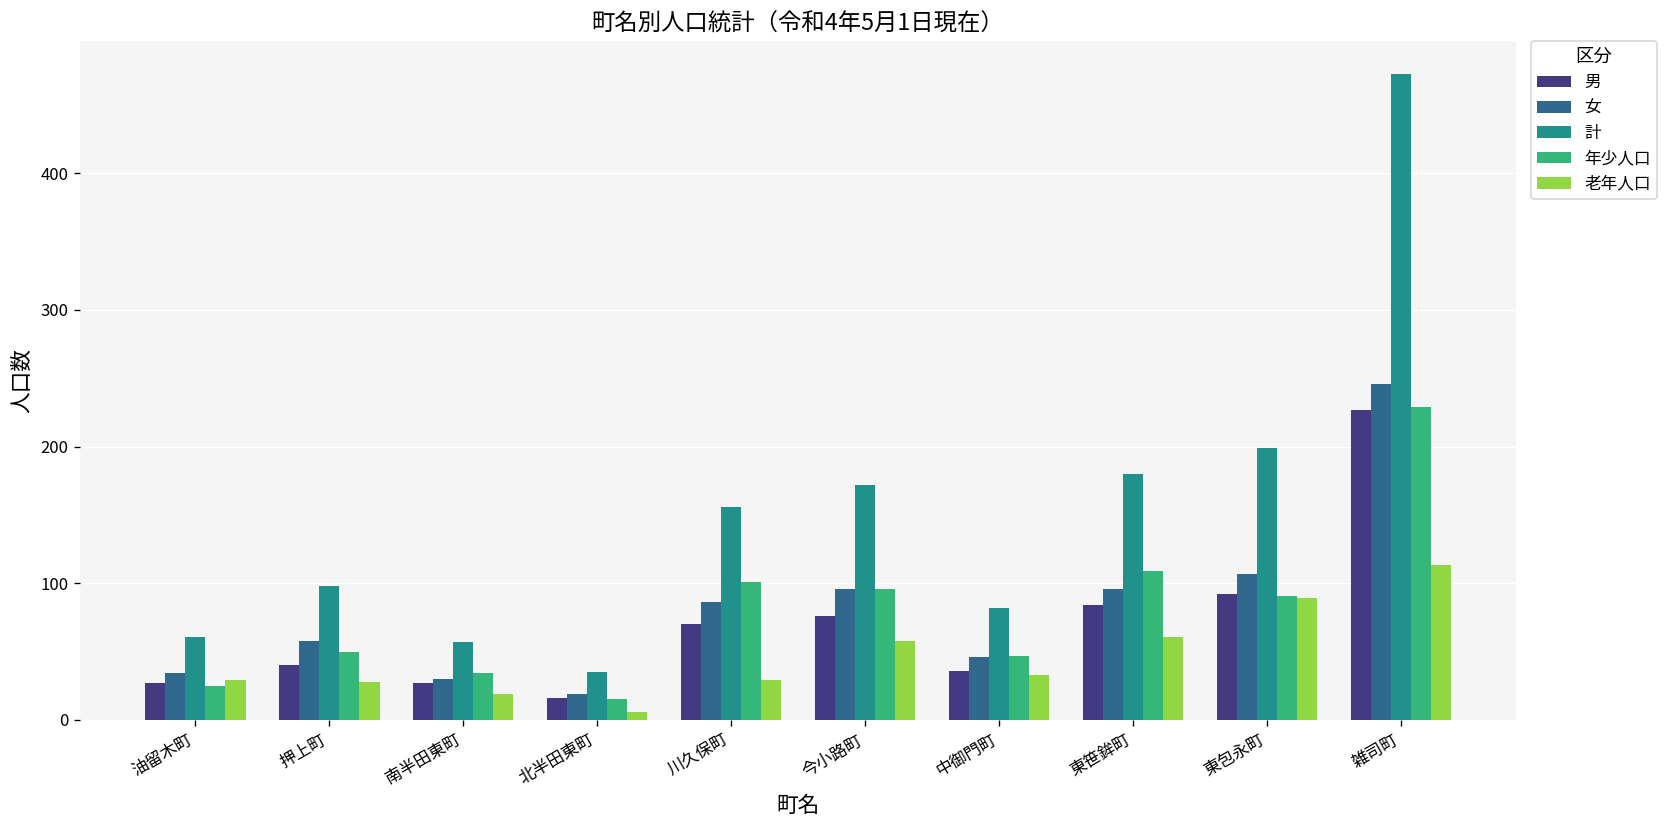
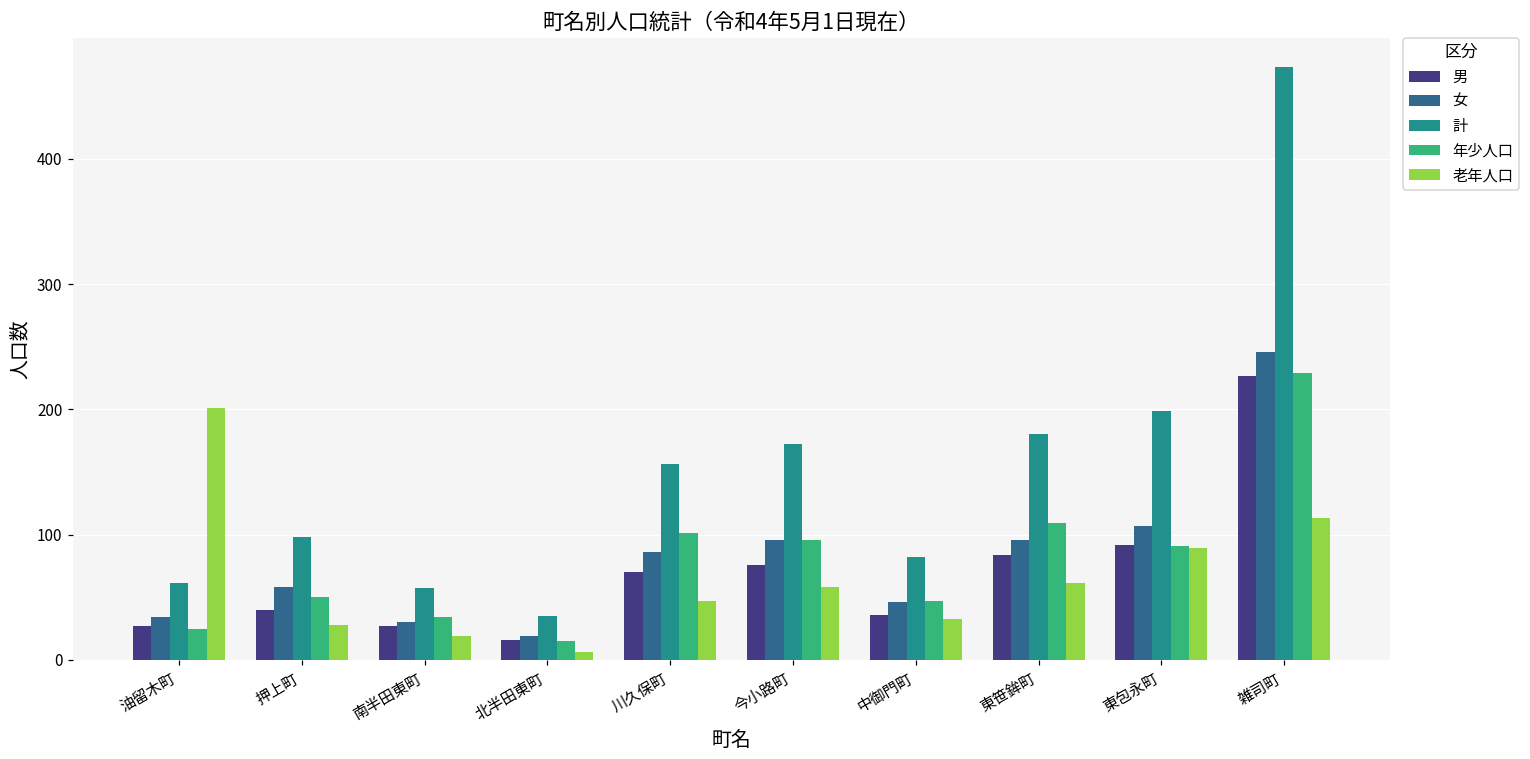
  {
    "老年人口": {
-     "油留木町": 29,
+     "油留木町": 201,
      "押上町": 28,
      "南半田東町": 19,
      "北半田東町": 6,
-     "川久保町": 29,
+     "川久保町": 47,
      "今小路町": 58,
      "中御門町": 33,
      "東笹鉾町": 61,
      "東包永町": 89,
      "雑司町": 113
    }
  }
